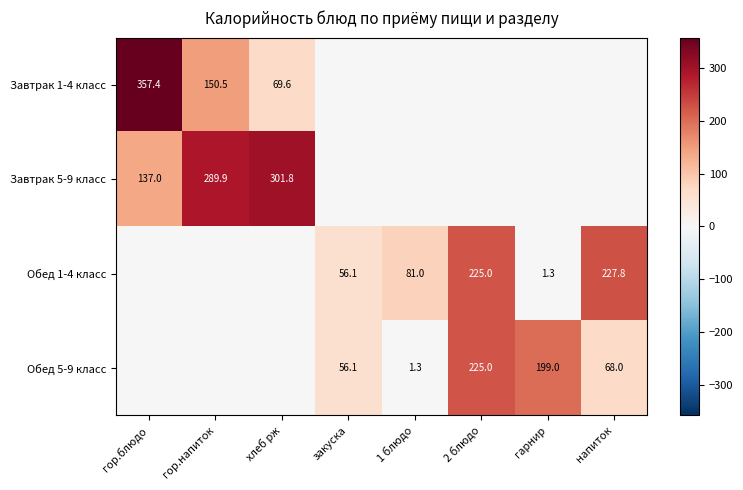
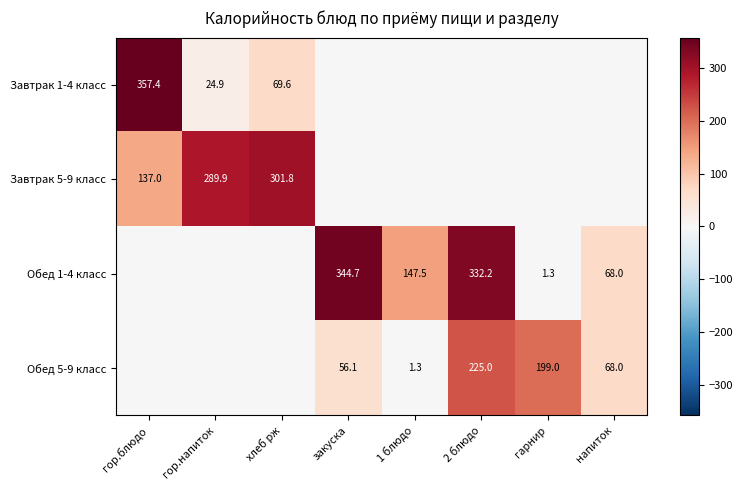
  {
    "Завтрак 1-4 класс": {
      "гор.блюдо": 357.4,
-     "гор.напиток": 150.5,
+     "гор.напиток": 24.9,
      "хлеб рж": 69.6
    },
    "Завтрак 5-9 класс": {
      "гор.блюдо": 137.0,
      "гор.напиток": 289.9,
      "хлеб рж": 301.8
    },
    "Обед 1-4 класс": {
-     "закуска": 56.1,
-     "1 блюдо": 81.0,
-     "2 блюдо": 225.0,
+     "закуска": 344.7,
+     "1 блюдо": 147.5,
+     "2 блюдо": 332.2,
      "гарнир": 1.3,
-     "напиток": 227.8
+     "напиток": 68.0
    },
    "Обед 5-9 класс": {
      "закуска": 56.1,
      "1 блюдо": 1.3,
      "2 блюдо": 225.0,
      "гарнир": 199.0,
      "напиток": 68.0
    }
  }
